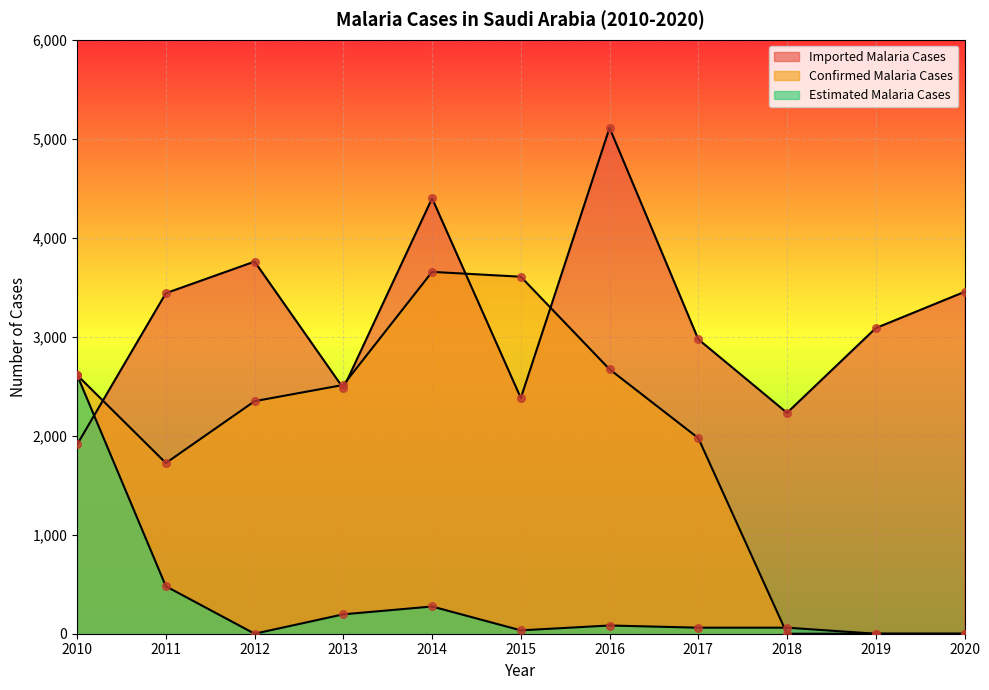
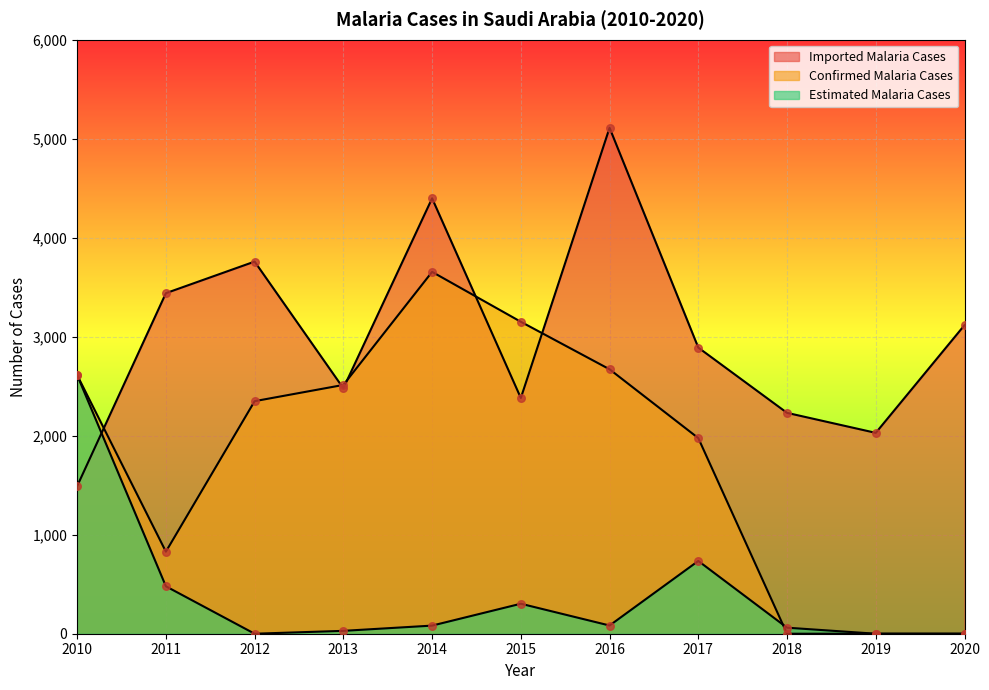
  {
    "Imported Malaria Cases": {
-     "2010": "1,900",
+     "2010": "1,500",
      "2011": "3,400",
      "2012": "3,800",
      "2013": "2,500",
      "2014": "4,400",
      "2015": "2,400",
      "2016": "5,100",
-     "2017": "3,000",
+     "2017": "2,900",
      "2018": "2,200",
-     "2019": "3,100",
-     "2020": "3,500"
+     "2019": "2,000",
+     "2020": "3,100"
    },
    "Confirmed Malaria Cases": {
-     "2011": "1,700",
+     "2011": "800",
      "2012": "2,300",
      "2013": "2,500",
      "2014": "3,700",
-     "2015": "3,600",
+     "2015": "3,200",
      "2016": "2,700",
      "2017": "2,000",
      "2018": "0"
    },
    "Estimated Malaria Cases": {
      "2011": "500",
      "2012": "0",
-     "2013": "200",
-     "2014": "300",
-     "2015": "0",
+     "2013": "0",
+     "2014": "100",
+     "2015": "300",
      "2016": "100",
-     "2017": "100",
+     "2017": "700",
      "2018": "100"
    }
  }
